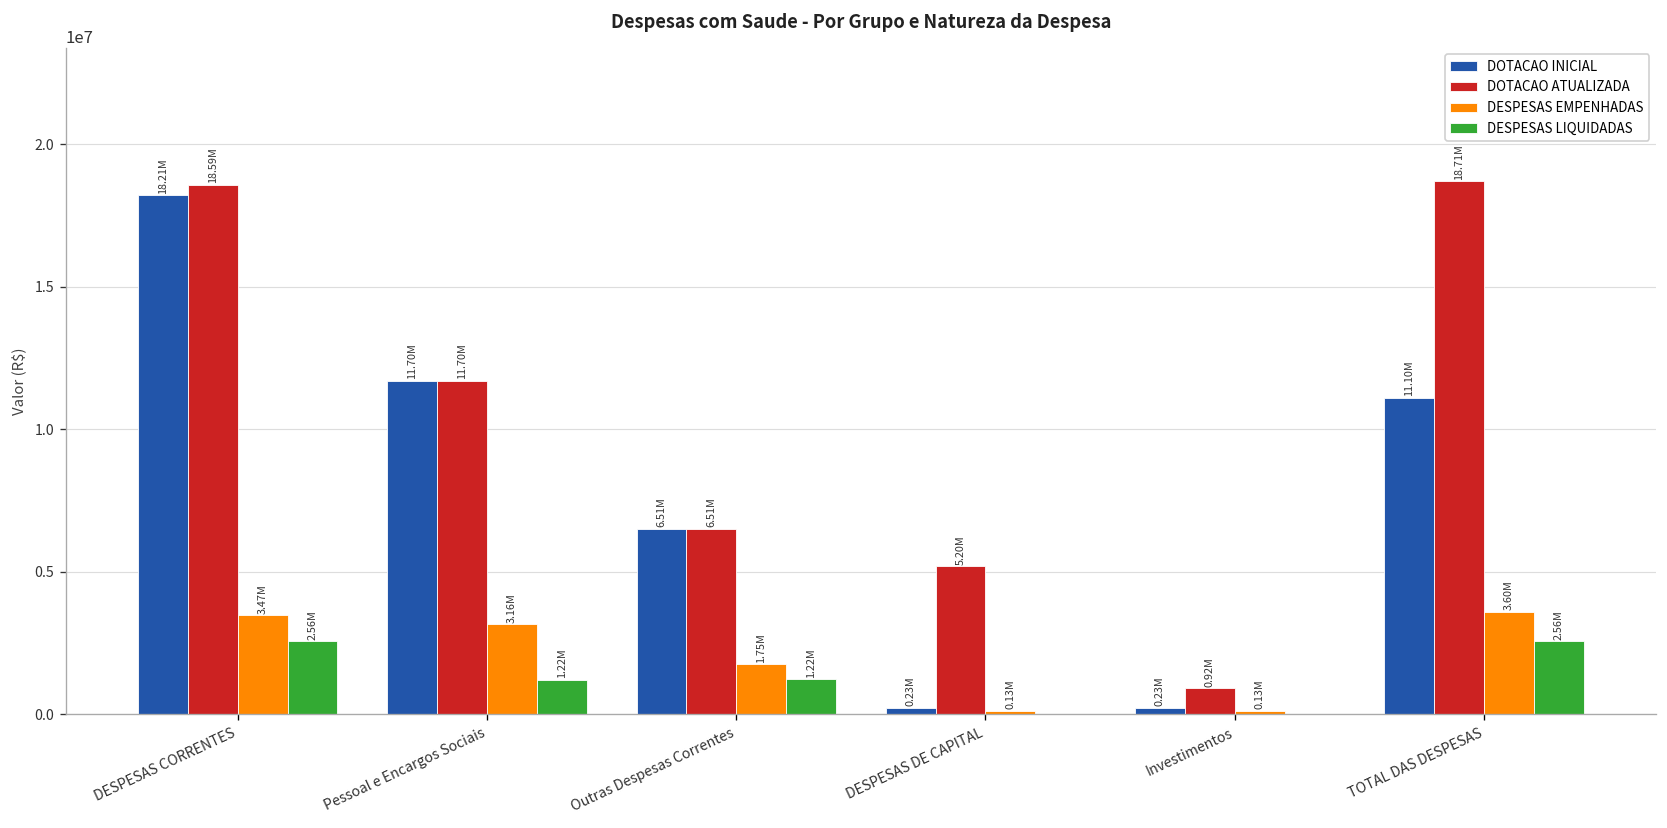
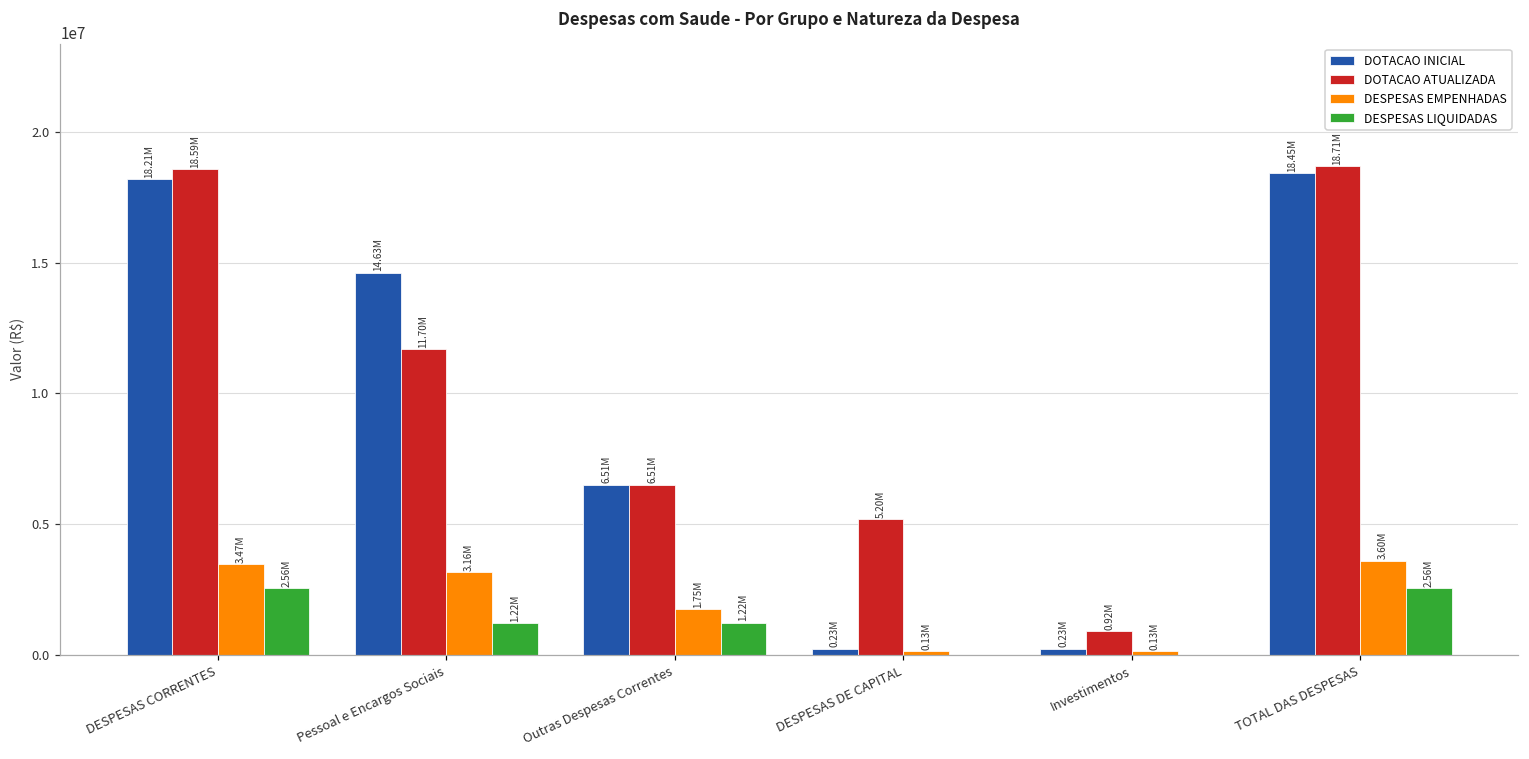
  {
    "DOTACAO INICIAL": {
      "DESPESAS CORRENTES": "18.21M",
-     "Pessoal e Encargos Sociais": "11.70M",
+     "Pessoal e Encargos Sociais": "14.63M",
      "Outras Despesas Correntes": "6.51M",
      "DESPESAS DE CAPITAL": "0.23M",
      "Investimentos": "0.23M",
-     "TOTAL DAS DESPESAS": "11.10M"
+     "TOTAL DAS DESPESAS": "18.45M"
    },
    "DOTACAO ATUALIZADA": {
      "DESPESAS CORRENTES": "18.59M",
      "Pessoal e Encargos Sociais": "11.70M",
      "Outras Despesas Correntes": "6.51M",
      "DESPESAS DE CAPITAL": "5.20M",
      "Investimentos": "0.92M",
      "TOTAL DAS DESPESAS": "18.71M"
    },
    "DESPESAS EMPENHADAS": {
      "DESPESAS CORRENTES": "3.47M",
      "Pessoal e Encargos Sociais": "3.16M",
      "Outras Despesas Correntes": "1.75M",
      "DESPESAS DE CAPITAL": "0.13M",
      "Investimentos": "0.13M",
      "TOTAL DAS DESPESAS": "3.60M"
    },
    "DESPESAS LIQUIDADAS": {
      "DESPESAS CORRENTES": "2.56M",
      "Pessoal e Encargos Sociais": "1.22M",
      "Outras Despesas Correntes": "1.22M",
      "TOTAL DAS DESPESAS": "2.56M"
    }
  }
